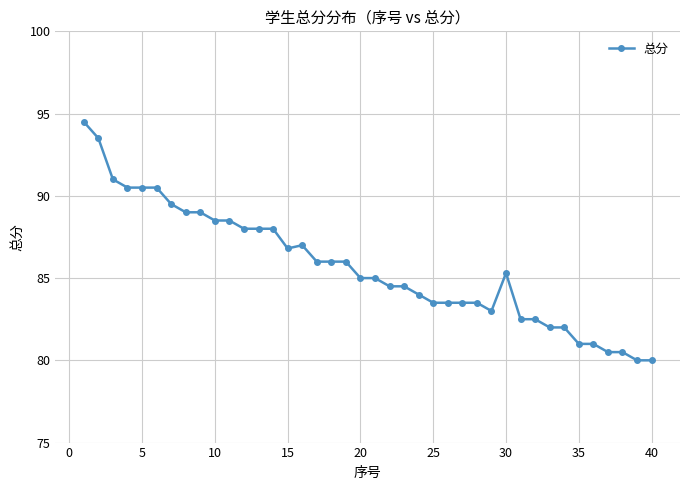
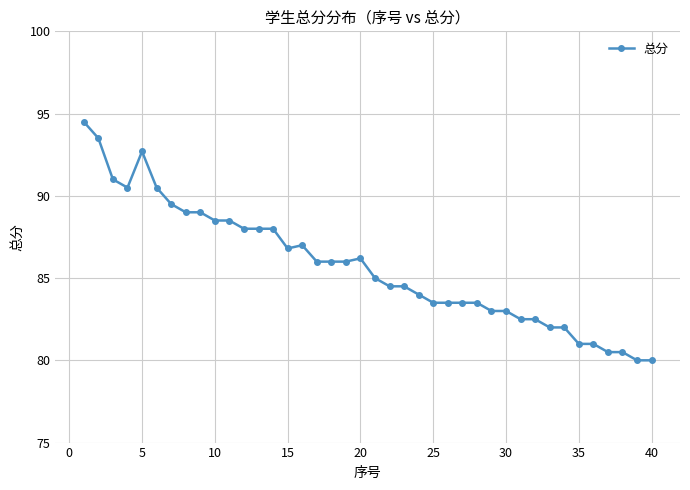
  {
-   "5": 90.5,
+   "5": 92.7,
    "10": 88.5,
    "15": 86.8,
-   "20": 85.0,
+   "20": 86.2,
    "25": 83.5,
-   "30": 85.3,
+   "30": 83.0,
    "35": 81.0,
    "40": 80.0
  }
